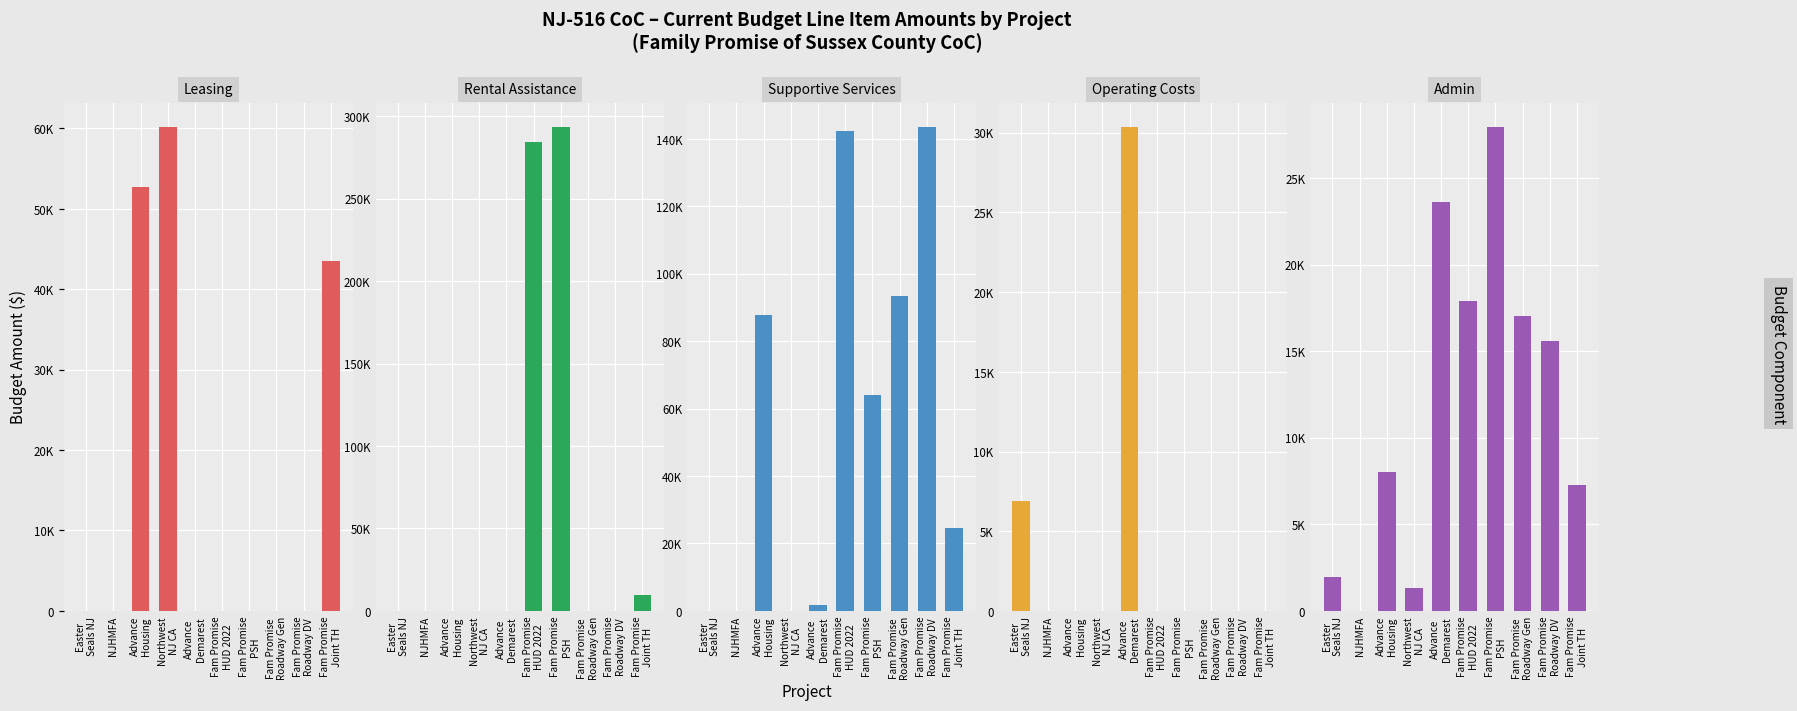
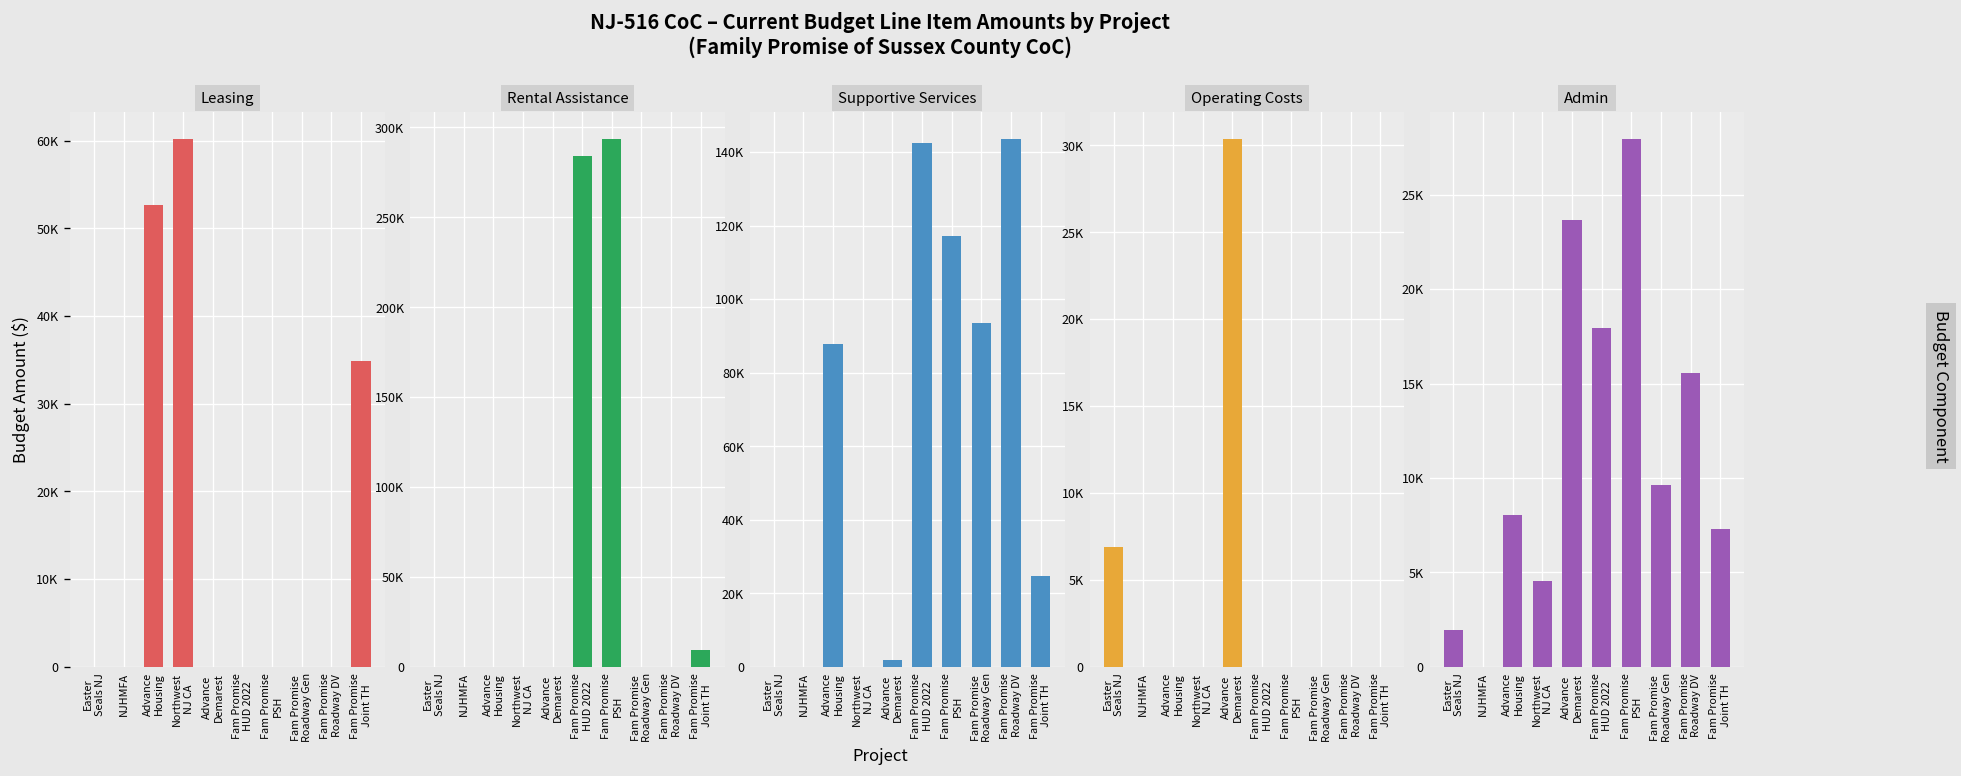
  {
    "Leasing": {
      "Easter Seals NJ": 0,
      "NJHMFA": 0,
      "Advance Housing": 53000,
      "Northwest NJ CA": 60000,
      "Advance Demarest": 0,
      "Fam Promise HUD 2022": 0,
      "Fam Promise PSH": 0,
      "Fam Promise Roadway Gen": 0,
      "Fam Promise Roadway DV": 0,
-     "Fam Promise Joint TH": 44000
+     "Fam Promise Joint TH": 35000
    },
    "Rental Assistance": {
      "Easter Seals NJ": 0,
      "NJHMFA": 0,
      "Advance Housing": 0,
      "Northwest NJ CA": 0,
      "Advance Demarest": 0,
      "Fam Promise HUD 2022": 284000,
      "Fam Promise PSH": 294000,
      "Fam Promise Roadway Gen": 0,
      "Fam Promise Roadway DV": 0,
      "Fam Promise Joint TH": 10000
    },
    "Supportive Services": {
      "Easter Seals NJ": 0,
      "NJHMFA": 0,
      "Advance Housing": 88000,
      "Northwest NJ CA": 0,
      "Advance Demarest": 2000,
      "Fam Promise HUD 2022": 142000,
-     "Fam Promise PSH": 64000,
+     "Fam Promise PSH": 117000,
      "Fam Promise Roadway Gen": 93000,
      "Fam Promise Roadway DV": 144000,
      "Fam Promise Joint TH": 25000
    },
    "Operating Costs": {
      "Easter Seals NJ": 6900,
      "NJHMFA": 0,
      "Advance Housing": 0,
      "Northwest NJ CA": 0,
      "Advance Demarest": 30400,
      "Fam Promise HUD 2022": 0,
      "Fam Promise PSH": 0,
      "Fam Promise Roadway Gen": 0,
      "Fam Promise Roadway DV": 0,
      "Fam Promise Joint TH": 0
    },
    "Admin": {
      "Easter Seals NJ": 1900,
      "NJHMFA": 0,
      "Advance Housing": 8000,
-     "Northwest NJ CA": 1300,
+     "Northwest NJ CA": 4500,
      "Advance Demarest": 23600,
      "Fam Promise HUD 2022": 17900,
      "Fam Promise PSH": 28000,
-     "Fam Promise Roadway Gen": 17100,
+     "Fam Promise Roadway Gen": 9600,
      "Fam Promise Roadway DV": 15600,
      "Fam Promise Joint TH": 7300
    }
  }
